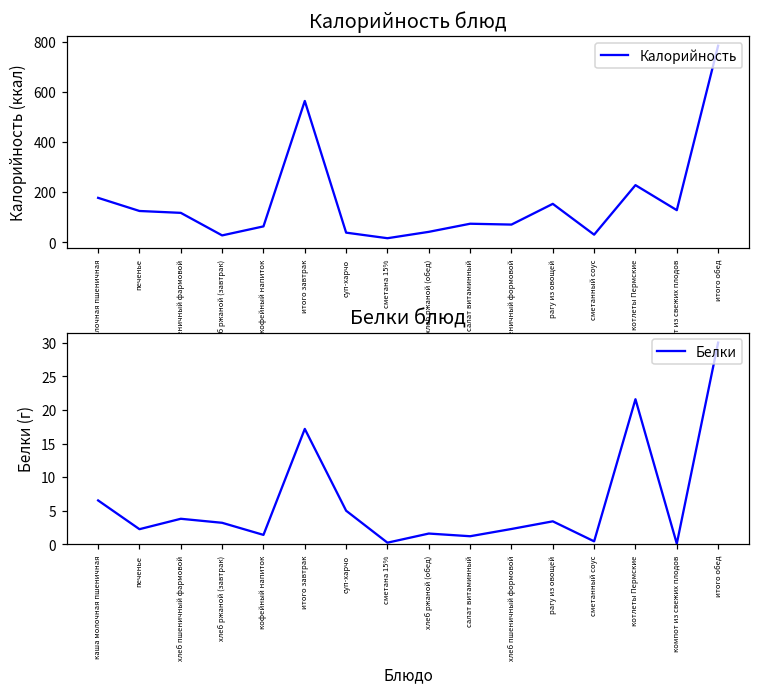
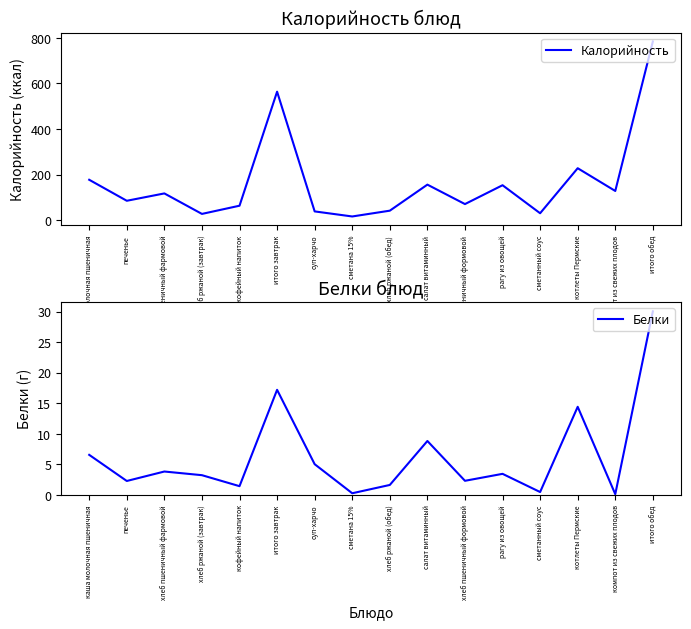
  {
    "Калорийность блюд": {
-     "печенье": 120,
+     "печенье": 80,
      "хлеб ржаной (завтрак)": 30,
      "кофейный напиток": 60,
      "итого завтрак": 560,
      "суп-харчо": 40,
      "сметана 15%": 20,
      "хлеб ржаной (обед)": 40,
-     "салат витаминный": 70,
+     "салат витаминный": 160,
      "рагу из овощей": 150,
      "сметанный соус": 30,
      "котлеты Пермские": 230,
      "компот из свежих плодов": 130
    },
    "Белки блюд": {
      "каша молочная пшеничная": 7,
      "печенье": 2,
      "хлеб пшеничный фармовой": 4,
      "хлеб ржаной (завтрак)": 3,
      "кофейный напиток": 1,
      "итого завтрак": 17,
      "суп-харчо": 5,
      "сметана 15%": 0,
      "хлеб ржаной (обед)": 2,
-     "салат витаминный": 1,
+     "салат витаминный": 9,
      "хлеб пшеничный формовой": 2,
      "рагу из овощей": 3,
      "сметанный соус": 0,
-     "котлеты Пермские": 22,
+     "котлеты Пермские": 14,
      "компот из свежих плодов": 0
    }
  }
